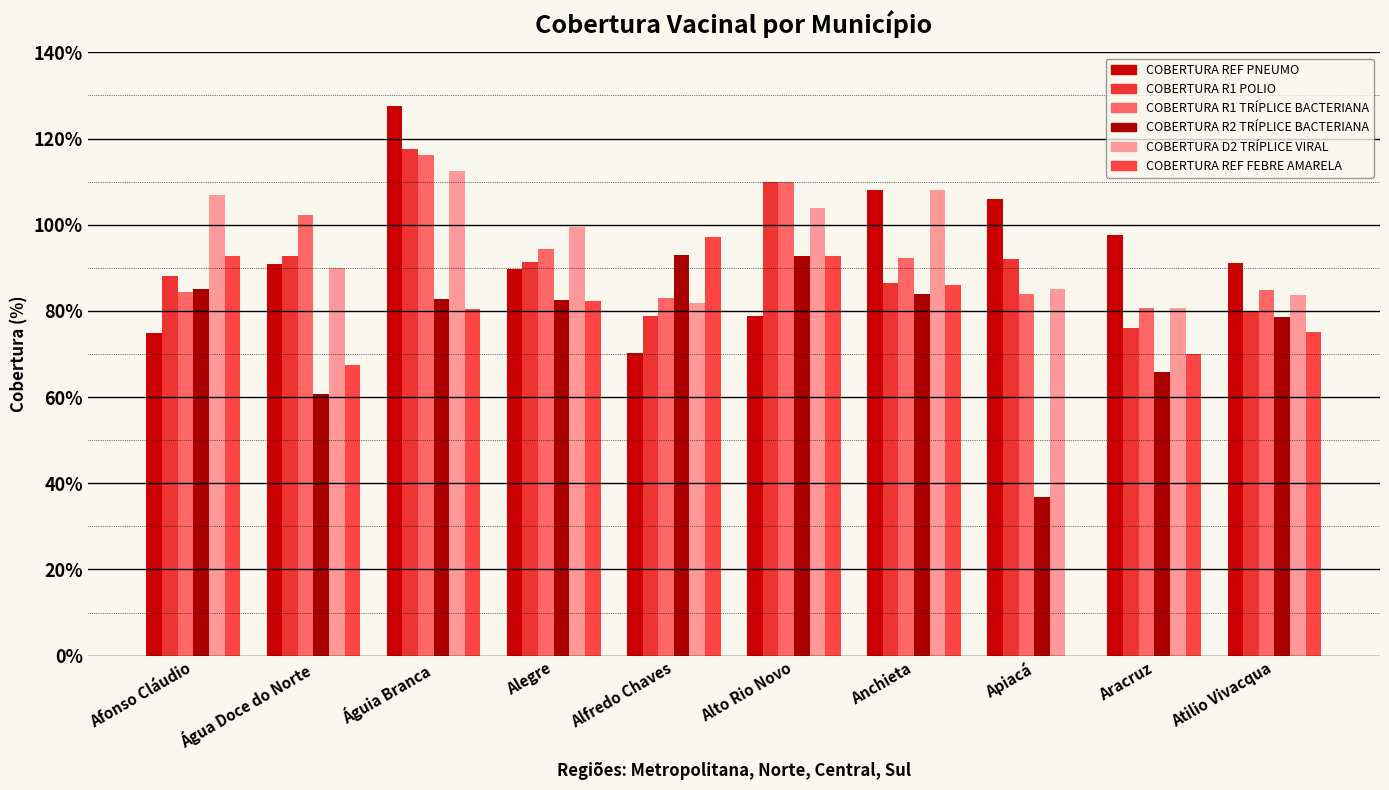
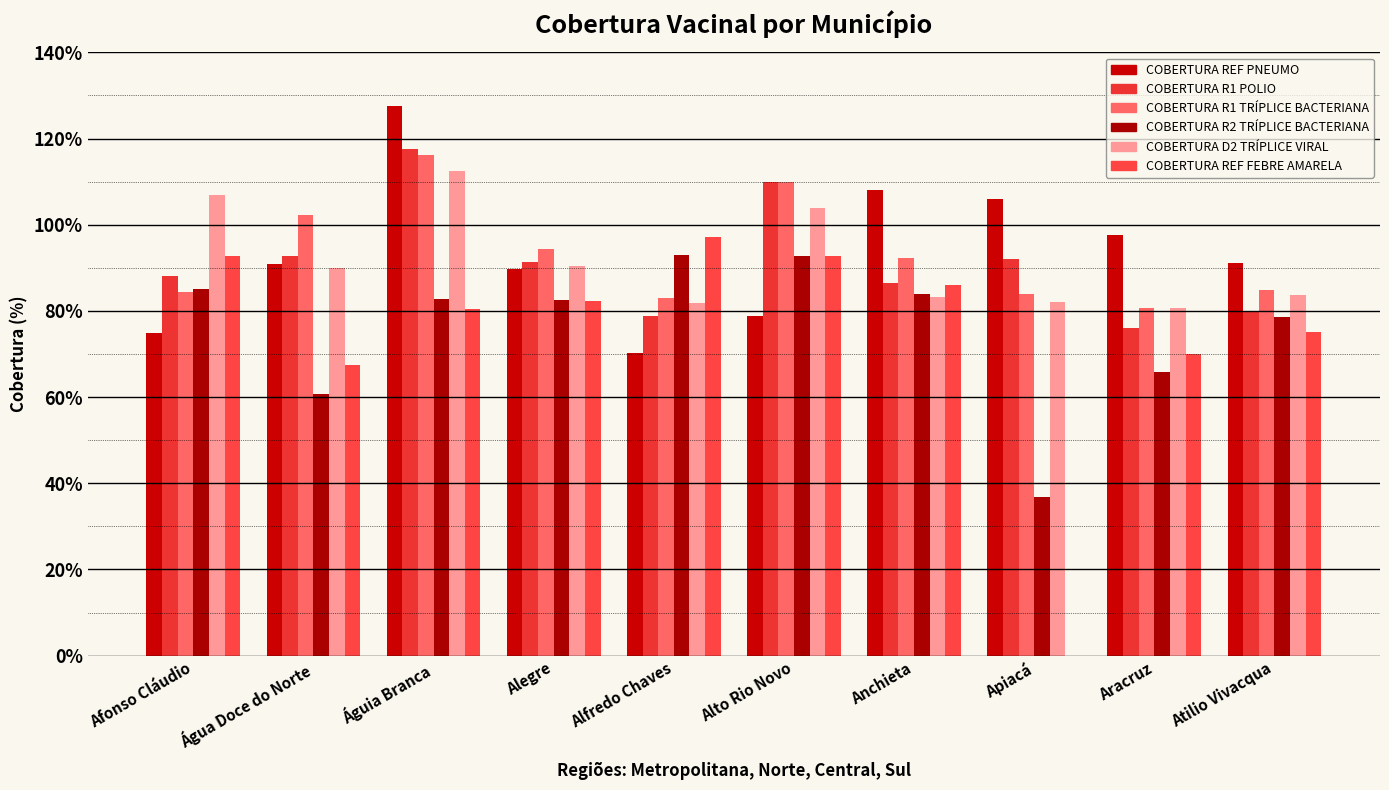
  {
    "COBERTURA D2 TRÍPLICE VIRAL": {
      "Afonso Cláudio": "107%",
      "Água Doce do Norte": "90%",
      "Águia Branca": "113%",
-     "Alegre": "100%",
+     "Alegre": "91%",
      "Alfredo Chaves": "82%",
      "Alto Rio Novo": "104%",
-     "Anchieta": "108%",
-     "Apiacá": "85%",
+     "Anchieta": "83%",
+     "Apiacá": "82%",
      "Aracruz": "81%",
      "Atilio Vivacqua": "84%"
    }
  }
